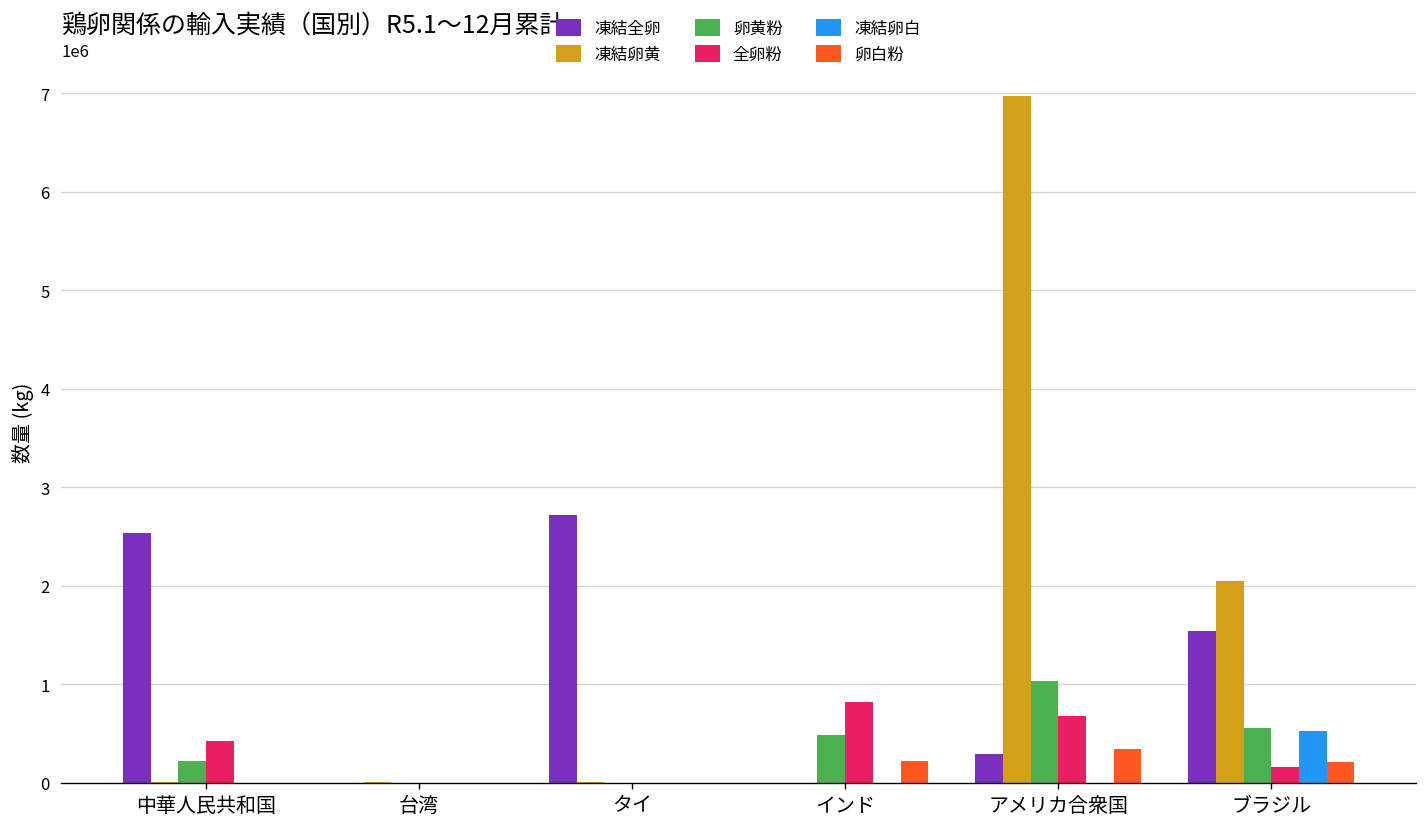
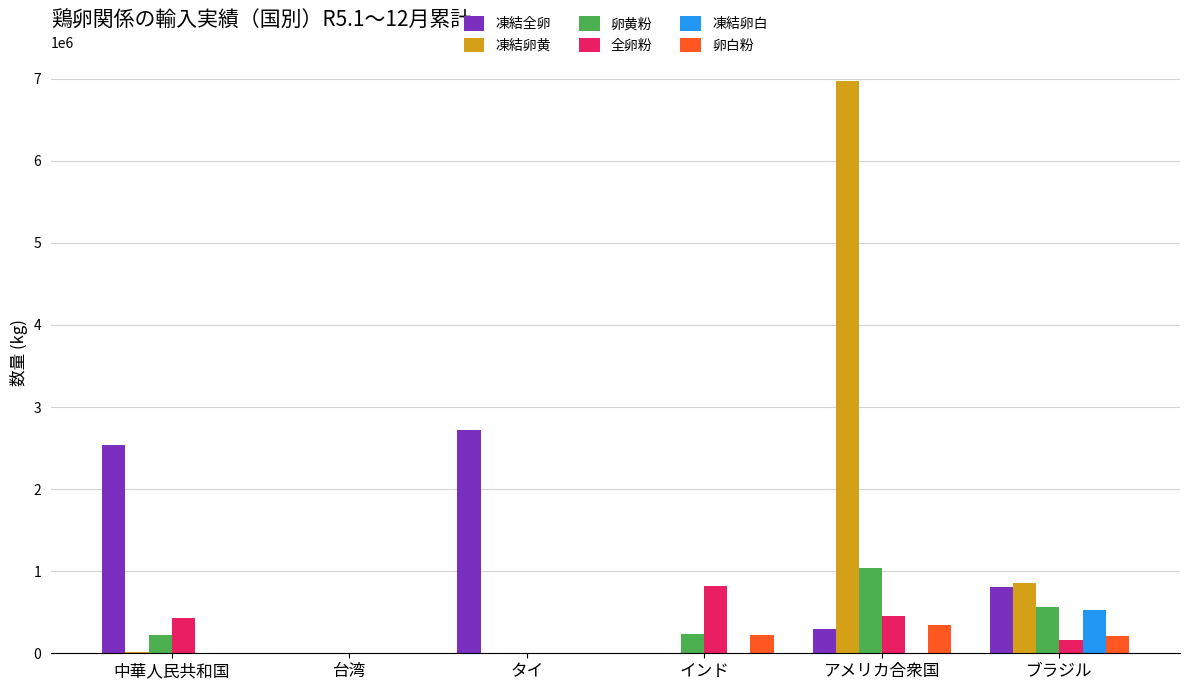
  {
    "凍結全卵": {
      "中華人民共和国": 2500000,
      "台湾": 0,
      "タイ": 2700000,
      "インド": 0,
      "アメリカ合衆国": 300000,
-     "ブラジル": 1500000
+     "ブラジル": 800000
    },
    "凍結卵黄": {
      "インド": 0,
      "アメリカ合衆国": 7000000,
-     "ブラジル": 2000000
+     "ブラジル": 900000
    },
    "卵黄粉": {
      "中華人民共和国": 200000,
      "台湾": 0,
      "タイ": 0,
-     "インド": 500000,
+     "インド": 200000,
      "アメリカ合衆国": 1000000,
      "ブラジル": 600000
    },
    "全卵粉": {
      "中華人民共和国": 400000,
      "台湾": 0,
      "タイ": 0,
      "インド": 800000,
-     "アメリカ合衆国": 700000,
+     "アメリカ合衆国": 500000,
      "ブラジル": 200000
    },
    "凍結卵白": {
      "中華人民共和国": 0,
      "台湾": 0,
      "タイ": 0,
      "インド": 0,
      "アメリカ合衆国": 0,
      "ブラジル": 500000
    },
    "卵白粉": {
      "中華人民共和国": 0,
      "台湾": 0,
      "タイ": 0,
      "インド": 200000,
      "アメリカ合衆国": 300000,
      "ブラジル": 200000
    }
  }
